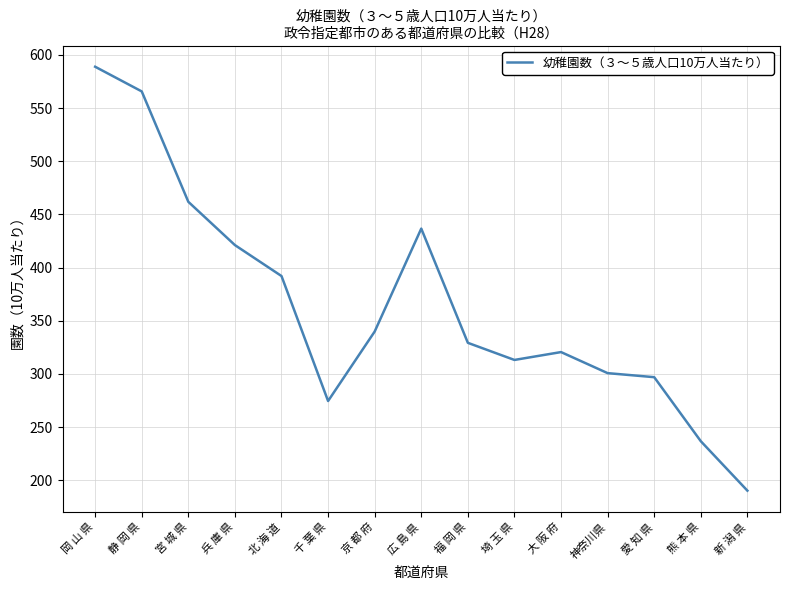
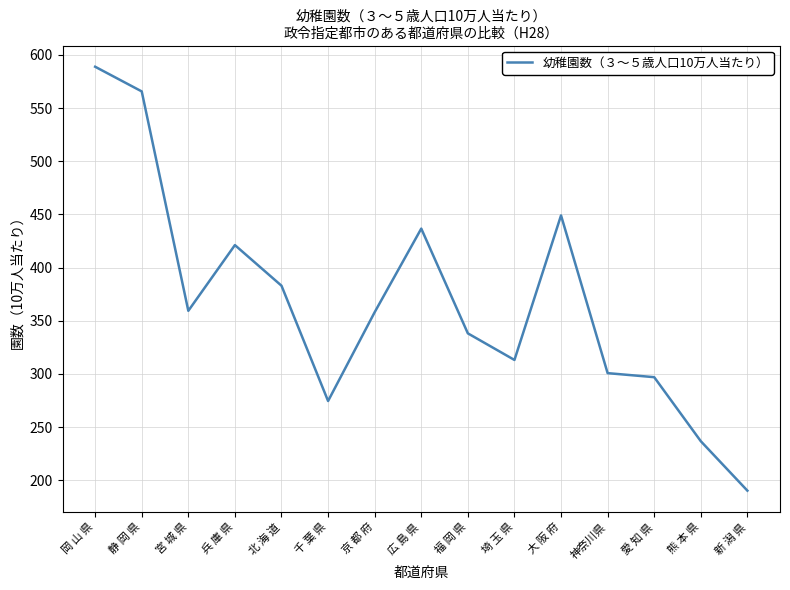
  {
    "岡 山 県": 589,
    "静 岡 県": 566,
-   "宮 城 県": 462,
+   "宮 城 県": 359,
    "兵 庫 県": 421,
-   "北 海 道": 392,
+   "北 海 道": 383,
    "千 葉 県": 275,
-   "京 都 府": 340,
+   "京 都 府": 358,
    "広 島 県": 437,
-   "福 岡 県": 329,
+   "福 岡 県": 338,
    "埼 玉 県": 313,
-   "大 阪 府": 321,
+   "大 阪 府": 449,
    "神奈川県": 301,
    "愛 知 県": 297,
    "熊 本 県": 237,
    "新 潟 県": 190
  }
